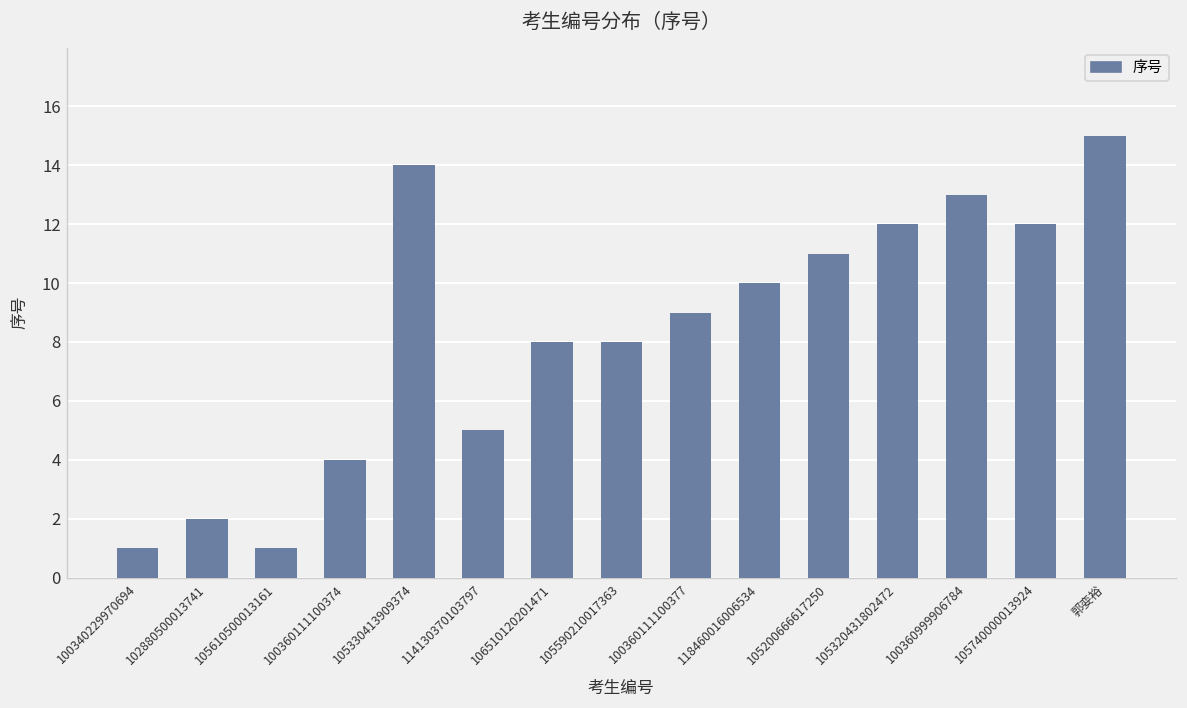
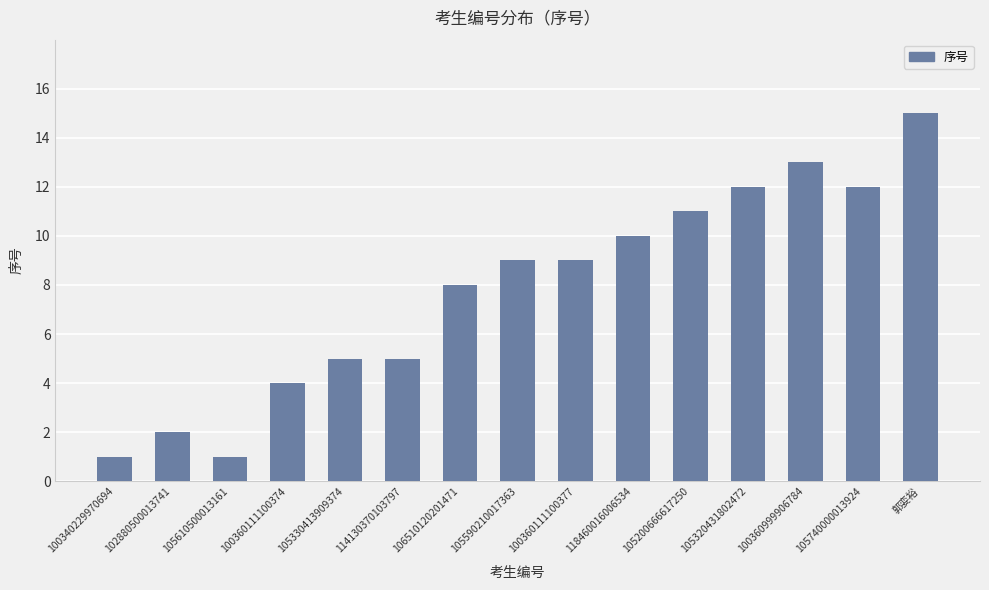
  {
    "100340229970694": 1,
    "102880500013741": 2,
    "105610500013161": 1,
    "100360111100374": 4,
-   "105330413909374": 14,
+   "105330413909374": 5,
    "114130370103797": 5,
    "106510120201471": 8,
-   "105590210017363": 8,
+   "105590210017363": 9,
    "100360111100377": 9,
    "118460016006534": 10,
    "105200666617250": 11,
    "105320431802472": 12,
    "100360999906784": 13,
    "105740000013924": 12,
    "郭娈裕": 15
  }
